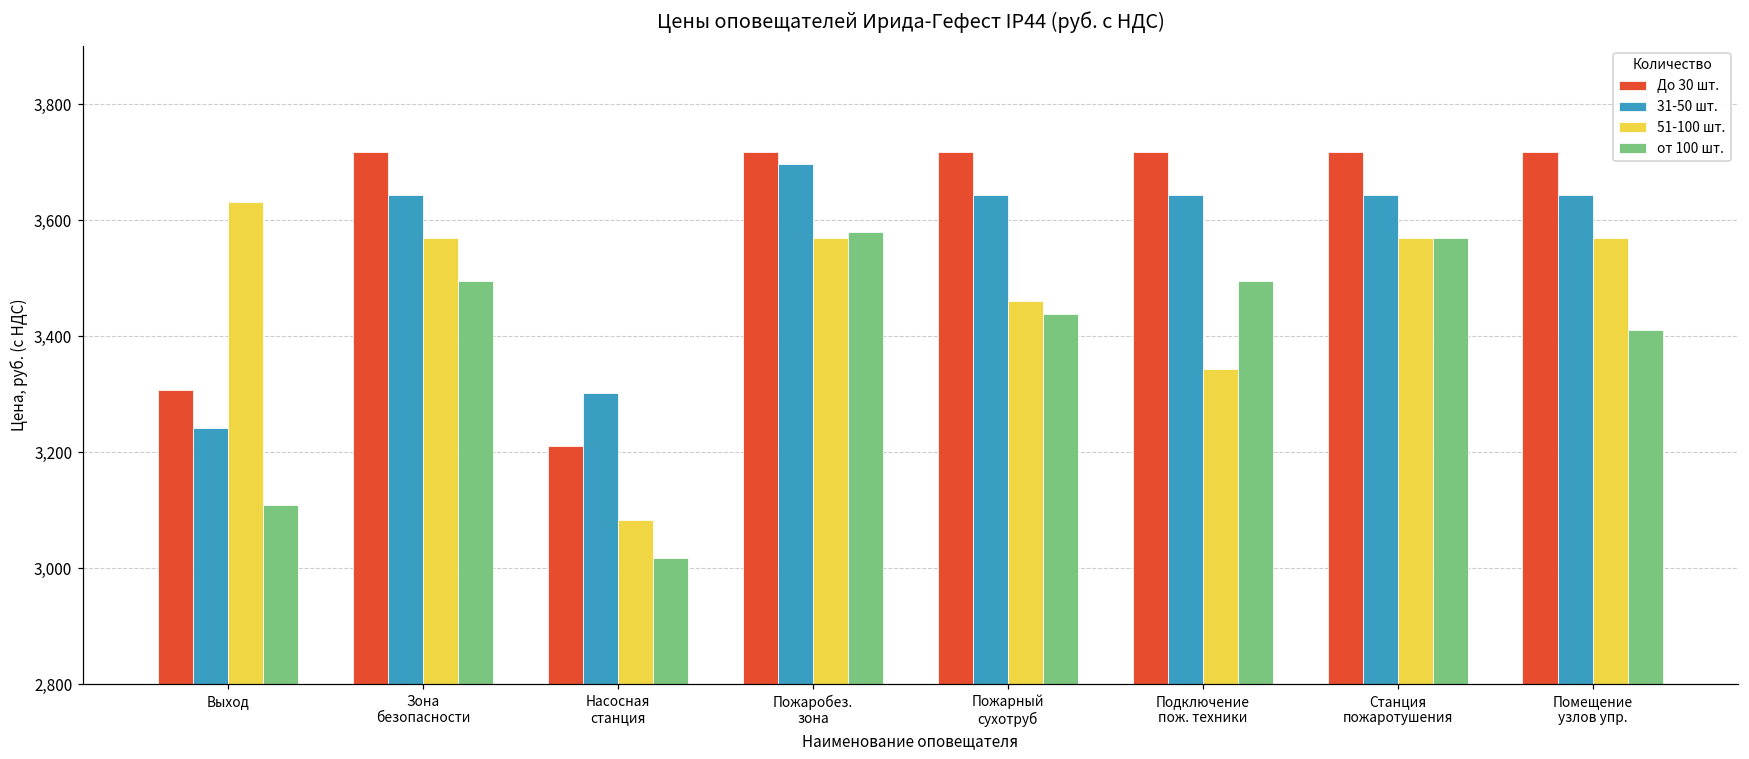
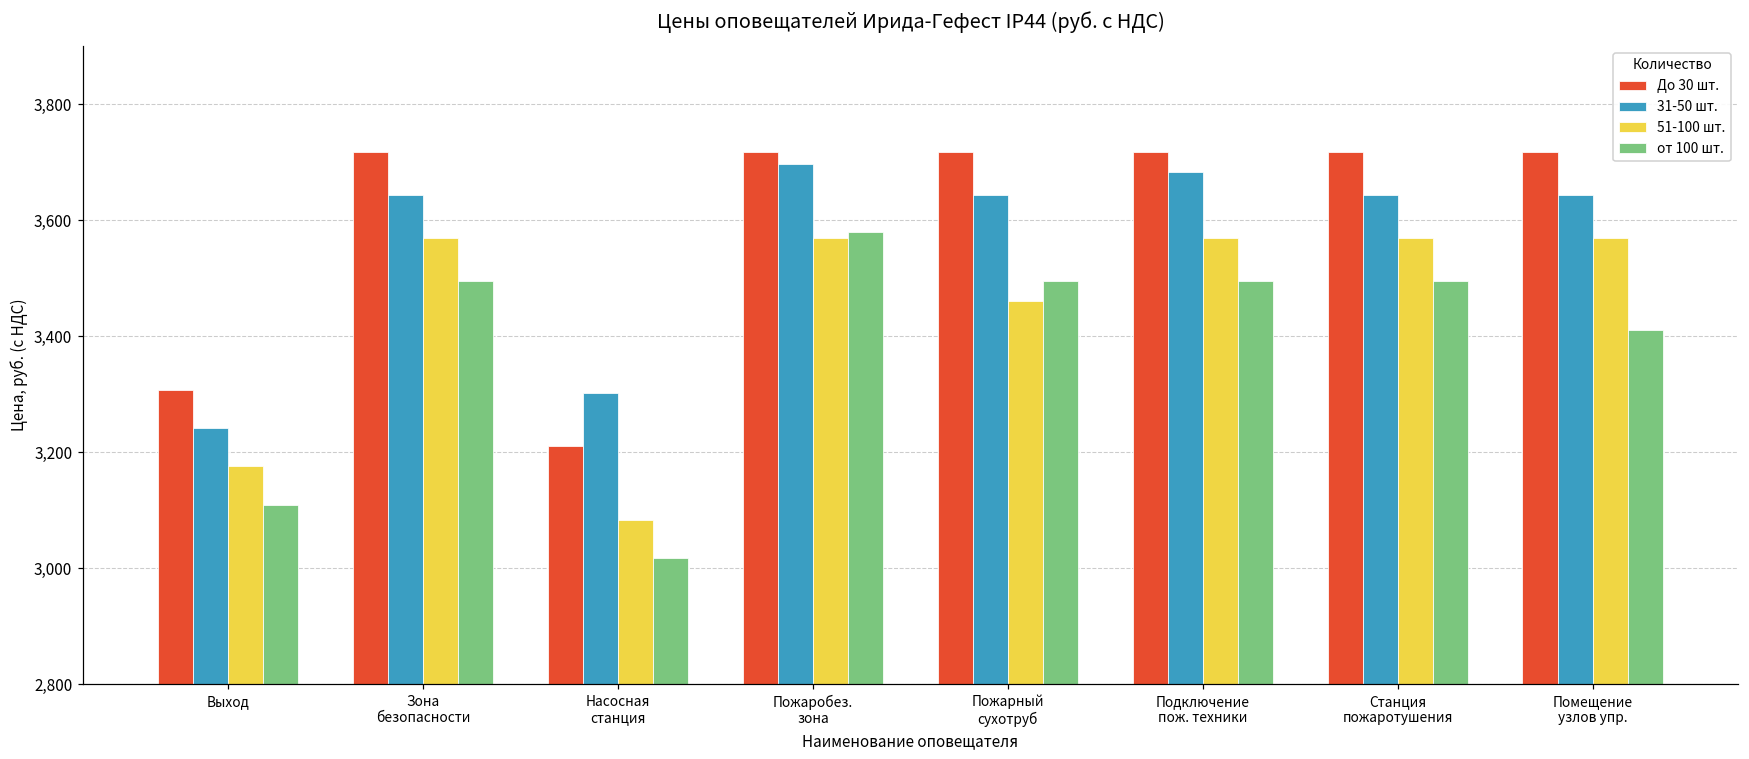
  {
    "До 30 шт.": {
      "Выход": "3,310",
      "Зона безопасности": "3,720",
      "Насосная станция": "3,210",
      "Пожаробез. зона": "3,720",
      "Пожарный сухотруб": "3,720",
      "Подключение пож. техники": "3,720",
      "Станция пожаротушения": "3,720",
      "Помещение узлов упр.": "3,720"
    },
    "31-50 шт.": {
      "Выход": "3,240",
      "Зона безопасности": "3,640",
      "Насосная станция": "3,300",
      "Пожаробез. зона": "3,700",
      "Пожарный сухотруб": "3,640",
-     "Подключение пож. техники": "3,640",
+     "Подключение пож. техники": "3,680",
      "Станция пожаротушения": "3,640",
      "Помещение узлов упр.": "3,640"
    },
    "51-100 шт.": {
-     "Выход": "3,630",
+     "Выход": "3,180",
      "Зона безопасности": "3,570",
      "Насосная станция": "3,080",
      "Пожаробез. зона": "3,570",
      "Пожарный сухотруб": "3,460",
-     "Подключение пож. техники": "3,340",
+     "Подключение пож. техники": "3,570",
      "Станция пожаротушения": "3,570",
      "Помещение узлов упр.": "3,570"
    },
    "от 100 шт.": {
      "Выход": "3,110",
      "Зона безопасности": "3,490",
      "Насосная станция": "3,020",
      "Пожаробез. зона": "3,580",
-     "Пожарный сухотруб": "3,440",
+     "Пожарный сухотруб": "3,490",
      "Подключение пож. техники": "3,490",
-     "Станция пожаротушения": "3,570",
+     "Станция пожаротушения": "3,490",
      "Помещение узлов упр.": "3,410"
    }
  }
